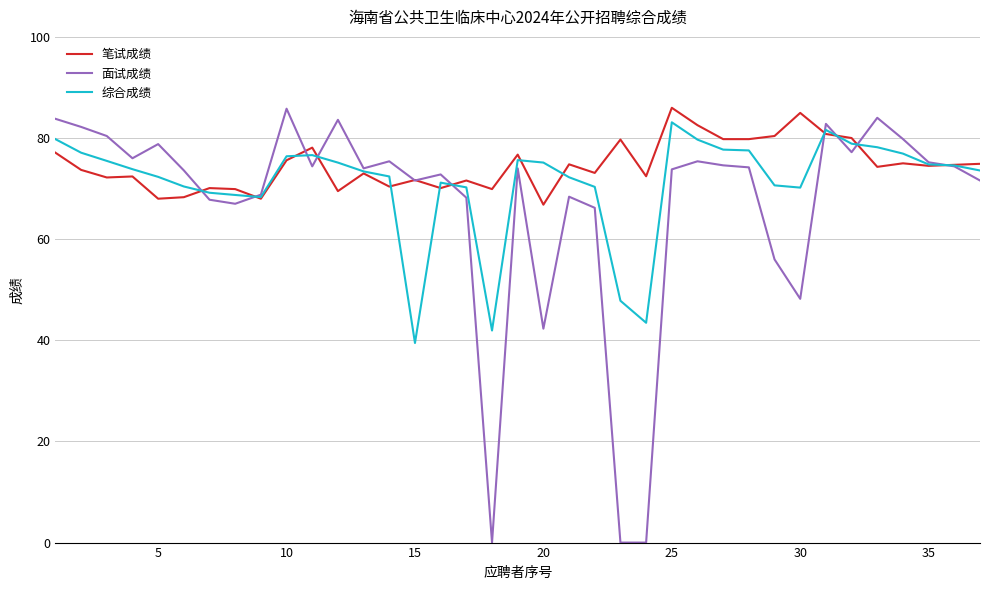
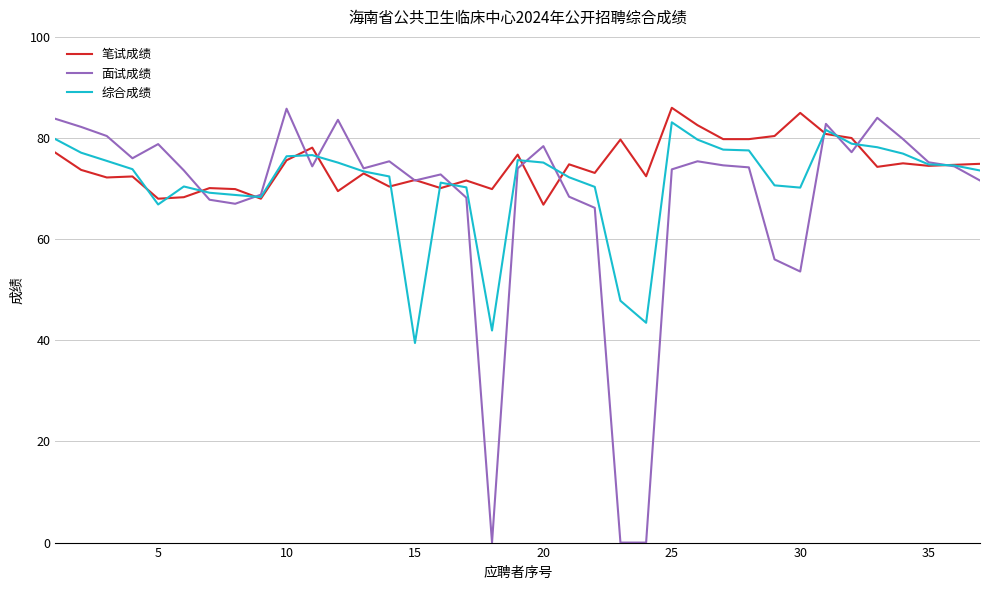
  {
    "笔试成绩": {
      "5": 68,
      "10": 76,
      "20": 67,
      "25": 86,
      "30": 85
    },
    "面试成绩": {
      "5": 79,
      "10": 86,
-     "20": 42,
+     "20": 78,
      "25": 74,
-     "30": 48
+     "30": 54
    },
    "综合成绩": {
-     "5": 72,
+     "5": 67,
      "10": 76,
      "15": 39,
      "20": 75,
      "25": 83,
      "30": 70
    }
  }
